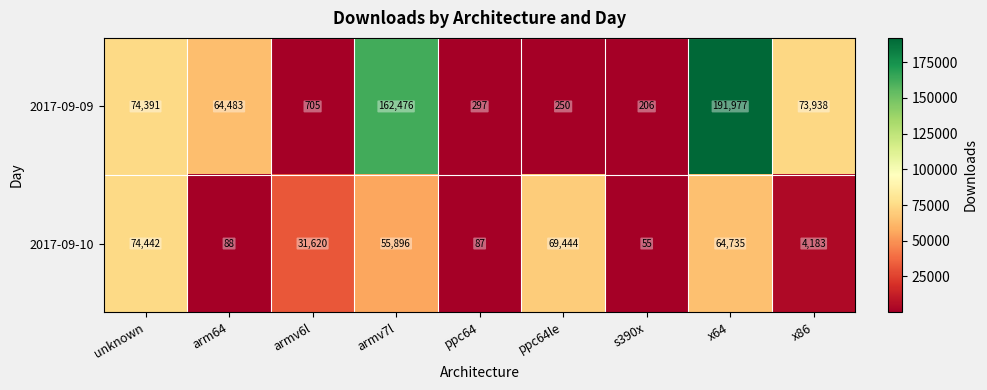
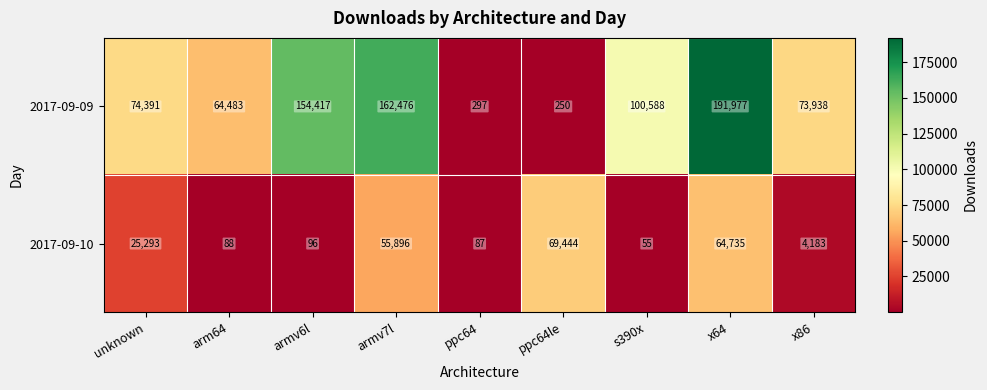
  {
    "2017-09-09": {
-     "armv6l": "705",
-     "s390x": "206"
+     "armv6l": "154,417",
+     "s390x": "100,588"
    },
    "2017-09-10": {
-     "unknown": "74,442",
-     "armv6l": "31,620"
+     "unknown": "25,293",
+     "armv6l": "96"
    }
  }
